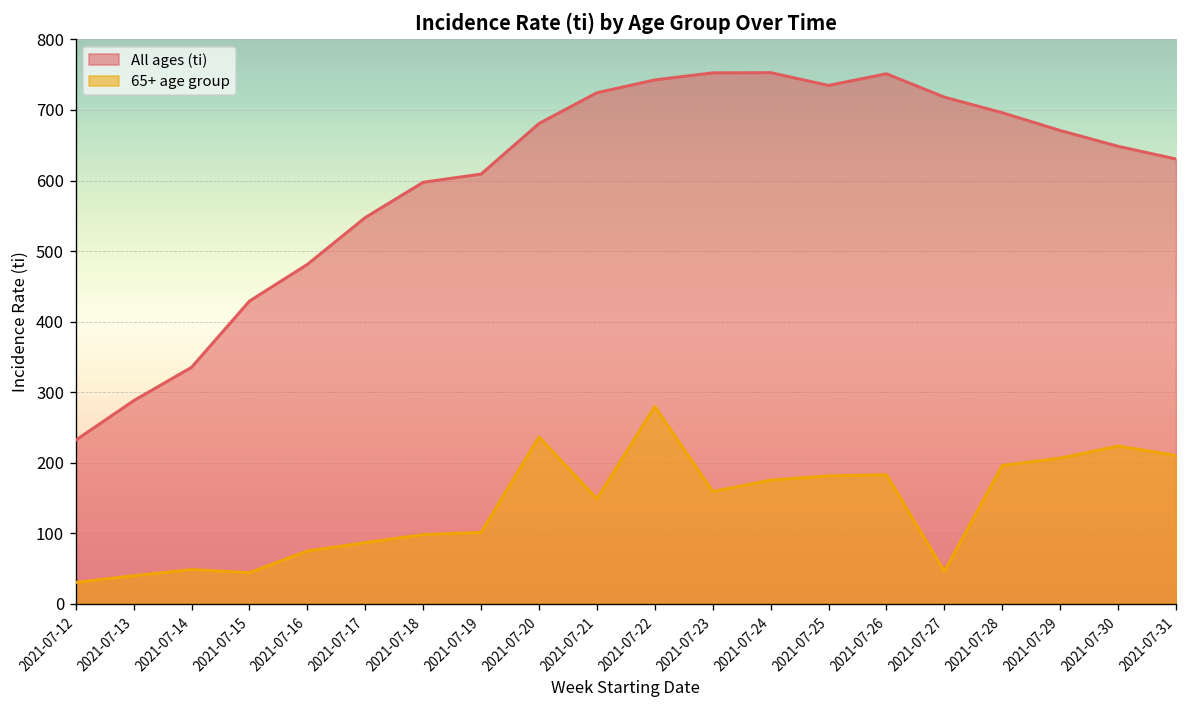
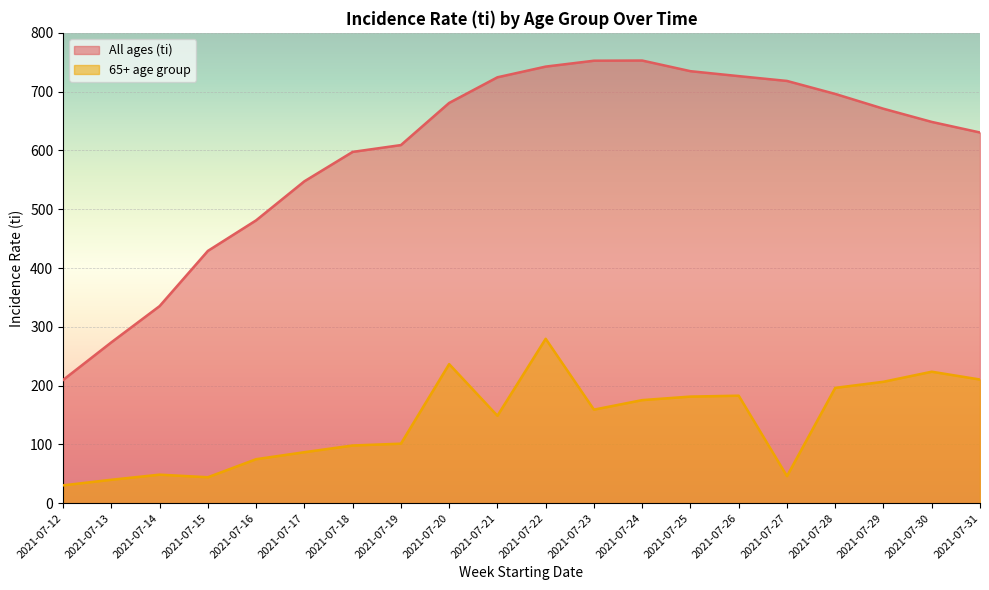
  {
    "All ages (ti)": {
-     "2021-07-12": 230,
-     "2021-07-13": 290,
+     "2021-07-12": 210,
+     "2021-07-13": 270,
      "2021-07-14": 340,
      "2021-07-15": 430,
      "2021-07-16": 480,
      "2021-07-17": 550,
      "2021-07-18": 600,
      "2021-07-19": 610,
      "2021-07-20": 680,
      "2021-07-21": 720,
      "2021-07-22": 740,
      "2021-07-23": 750,
      "2021-07-24": 750,
      "2021-07-25": 730,
-     "2021-07-26": 750,
+     "2021-07-26": 730,
      "2021-07-27": 720,
      "2021-07-28": 700,
      "2021-07-29": 670,
      "2021-07-30": 650,
      "2021-07-31": 630
    },
    "65+ age group": {
      "2021-07-12": 30,
      "2021-07-13": 40,
      "2021-07-14": 50,
      "2021-07-15": 40,
      "2021-07-16": 70,
      "2021-07-17": 90,
      "2021-07-18": 100,
      "2021-07-19": 100,
      "2021-07-20": 240,
      "2021-07-21": 150,
      "2021-07-22": 280,
      "2021-07-23": 160,
      "2021-07-24": 180,
      "2021-07-25": 180,
      "2021-07-26": 180,
      "2021-07-27": 50,
      "2021-07-28": 200,
      "2021-07-29": 210,
      "2021-07-30": 220,
      "2021-07-31": 210
    }
  }
